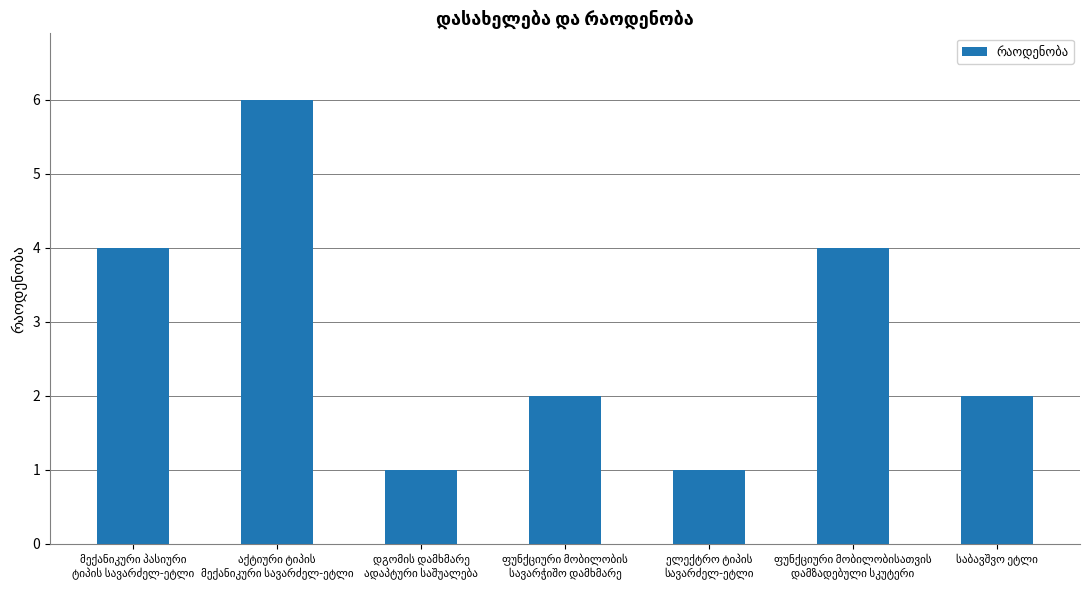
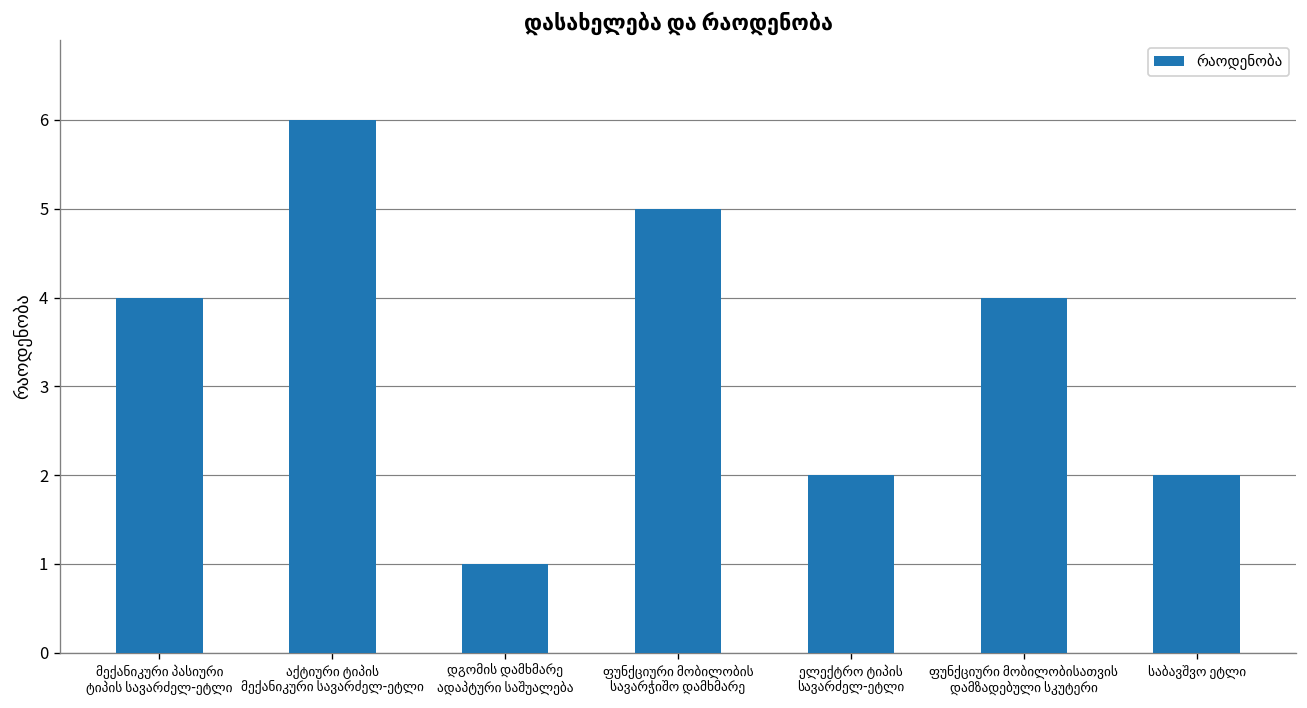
  {
    "მექანიკური პასიური ტიპის სავარძელ-ეტლი": 4,
    "აქტიური ტიპის მექანიკური სავარძელ-ეტლი": 6,
    "დგომის დამხმარე ადაპტური საშუალება": 1,
-   "ფუნქციური მობილობის სავარჭიშო დამხმარე": 2,
-   "ელექტრო ტიპის სავარძელ-ეტლი": 1,
+   "ფუნქციური მობილობის სავარჭიშო დამხმარე": 5,
+   "ელექტრო ტიპის სავარძელ-ეტლი": 2,
    "ფუნქციური მობილობისათვის დამზადებული სკუტერი": 4,
    "საბავშვო ეტლი": 2
  }
